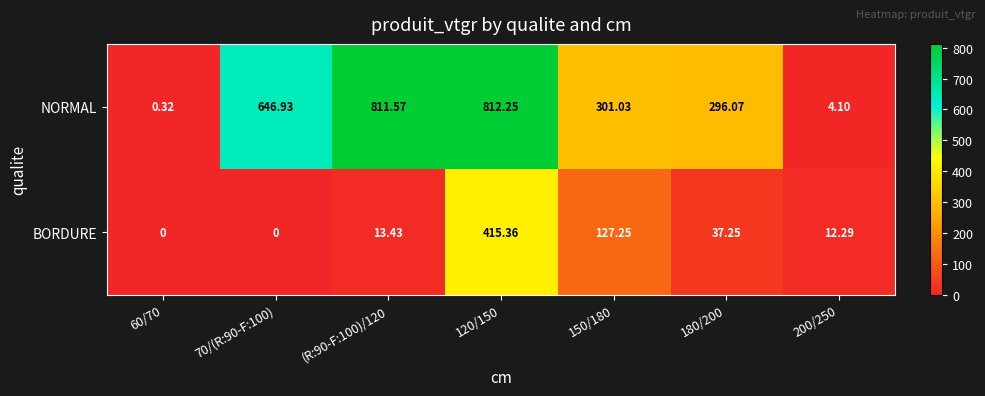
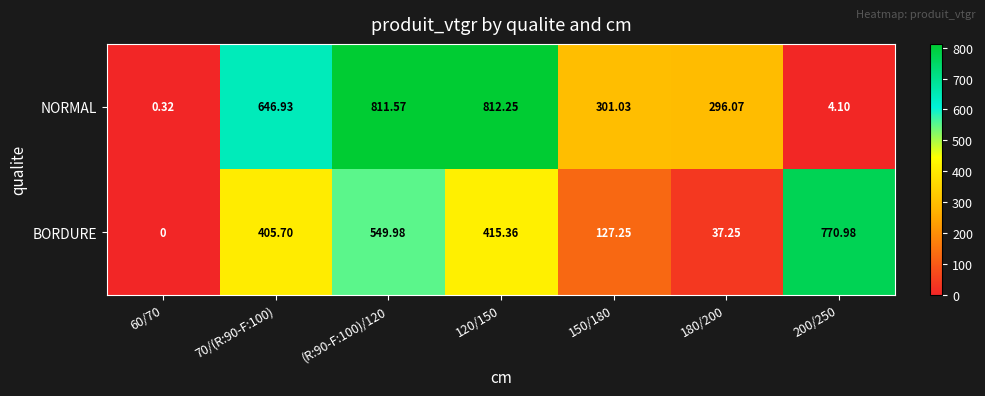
  {
    "NORMAL": {
      "60/70": 0.32,
      "70/(R:90-F:100)": 646.93,
      "(R:90-F:100)/120": 811.57,
      "120/150": 812.25,
      "150/180": 301.03,
      "180/200": 296.07,
      "200/250": 4.10
    },
    "BORDURE": {
      "60/70": 0,
-     "70/(R:90-F:100)": 0,
-     "(R:90-F:100)/120": 13.43,
+     "70/(R:90-F:100)": 405.70,
+     "(R:90-F:100)/120": 549.98,
      "120/150": 415.36,
      "150/180": 127.25,
      "180/200": 37.25,
-     "200/250": 12.29
+     "200/250": 770.98
    }
  }
